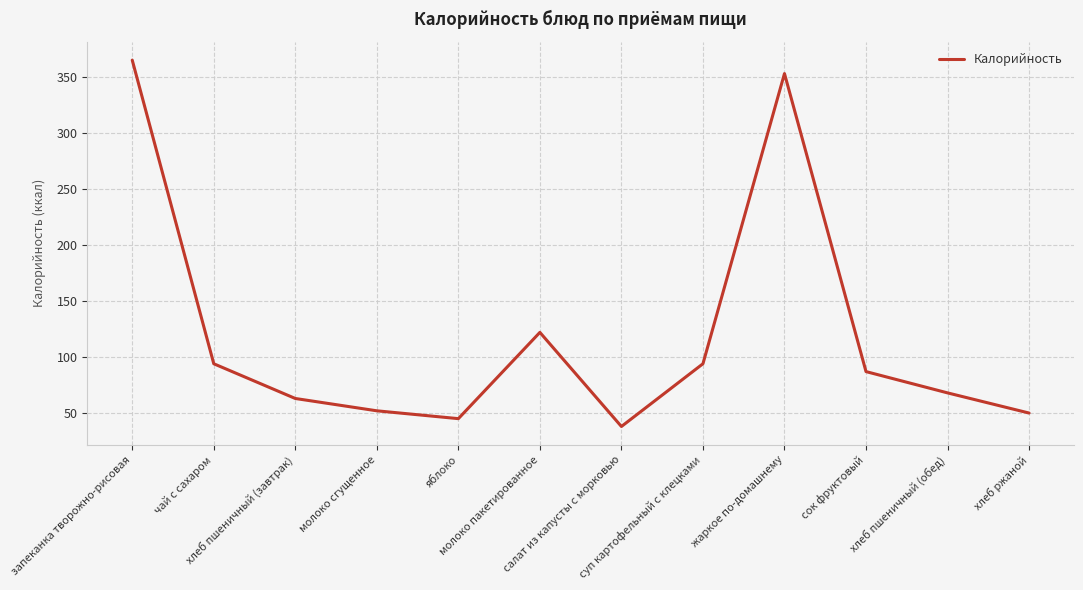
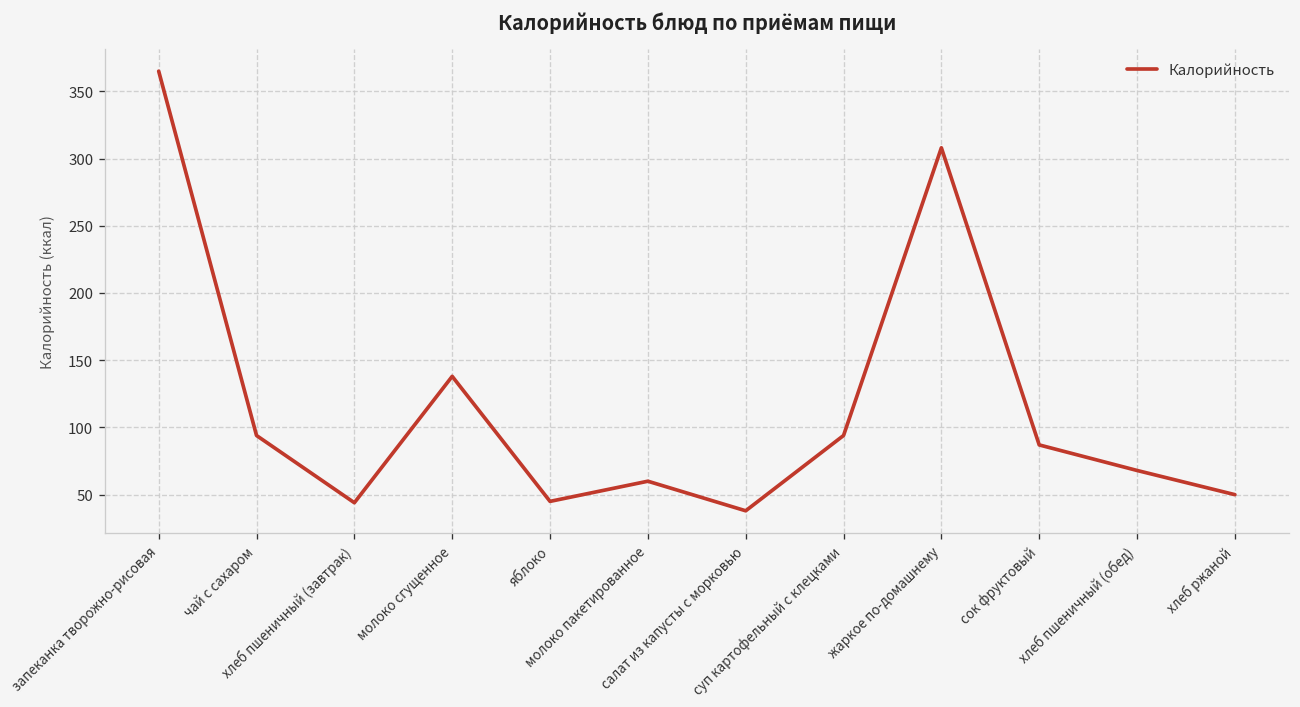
  {
    "запеканка творожно-рисовая": 365,
    "чай с сахаром": 94,
-   "хлеб пшеничный (завтрак)": 63,
-   "молоко сгущенное": 52,
+   "хлеб пшеничный (завтрак)": 44,
+   "молоко сгущенное": 138,
    "яблоко": 45,
-   "молоко пакетированное": 122,
+   "молоко пакетированное": 60,
    "салат из капусты с морковью": 38,
    "суп картофельный с клецками": 94,
-   "жаркое по-домашнему": 353,
+   "жаркое по-домашнему": 308,
    "сок фруктовый": 87,
    "хлеб пшеничный (обед)": 68,
    "хлеб ржаной": 50
  }
